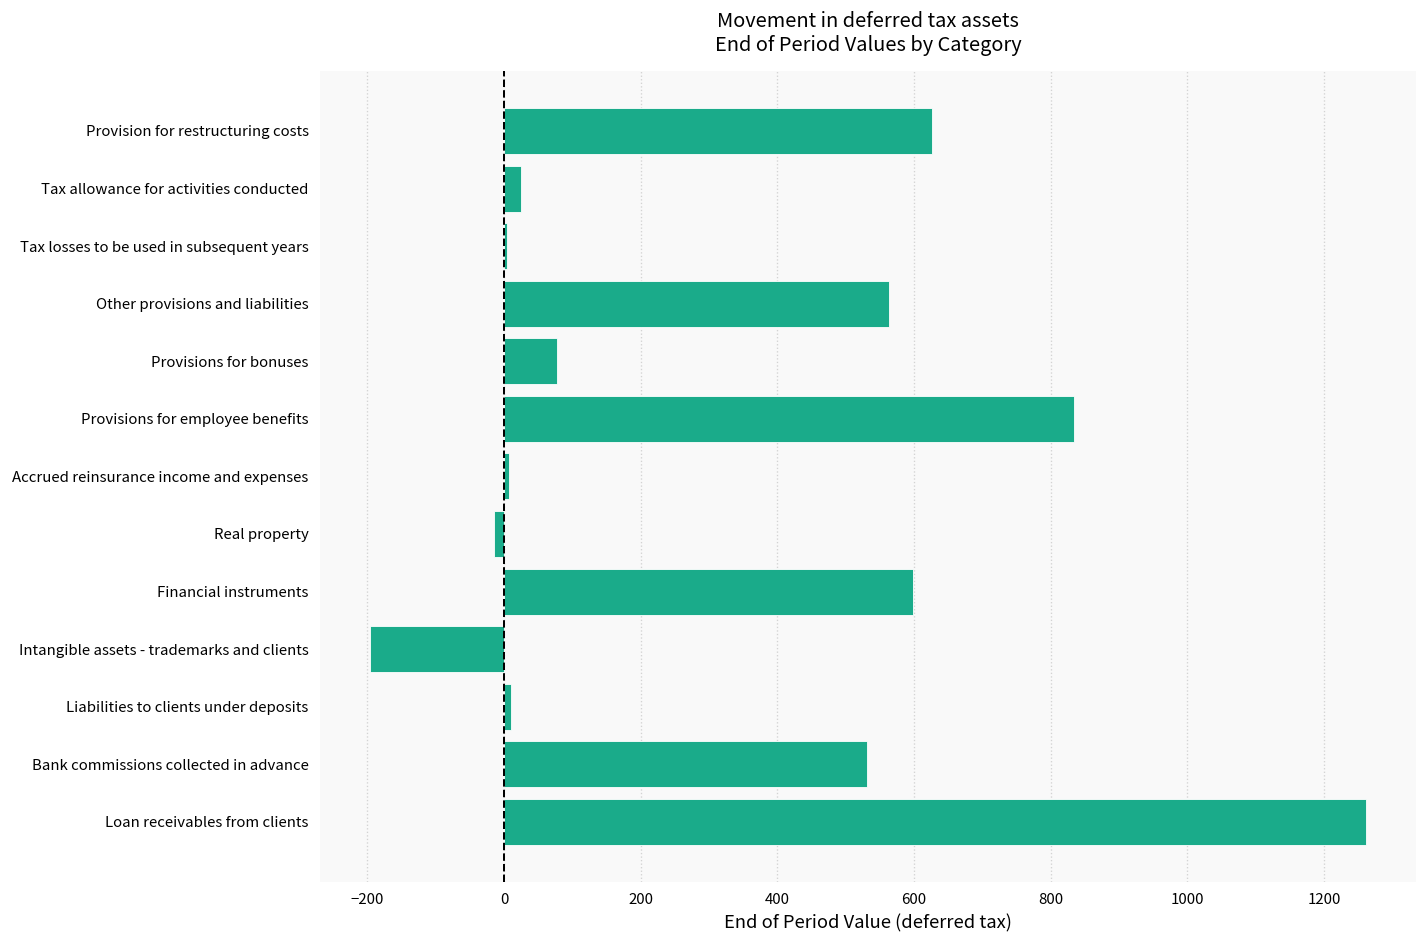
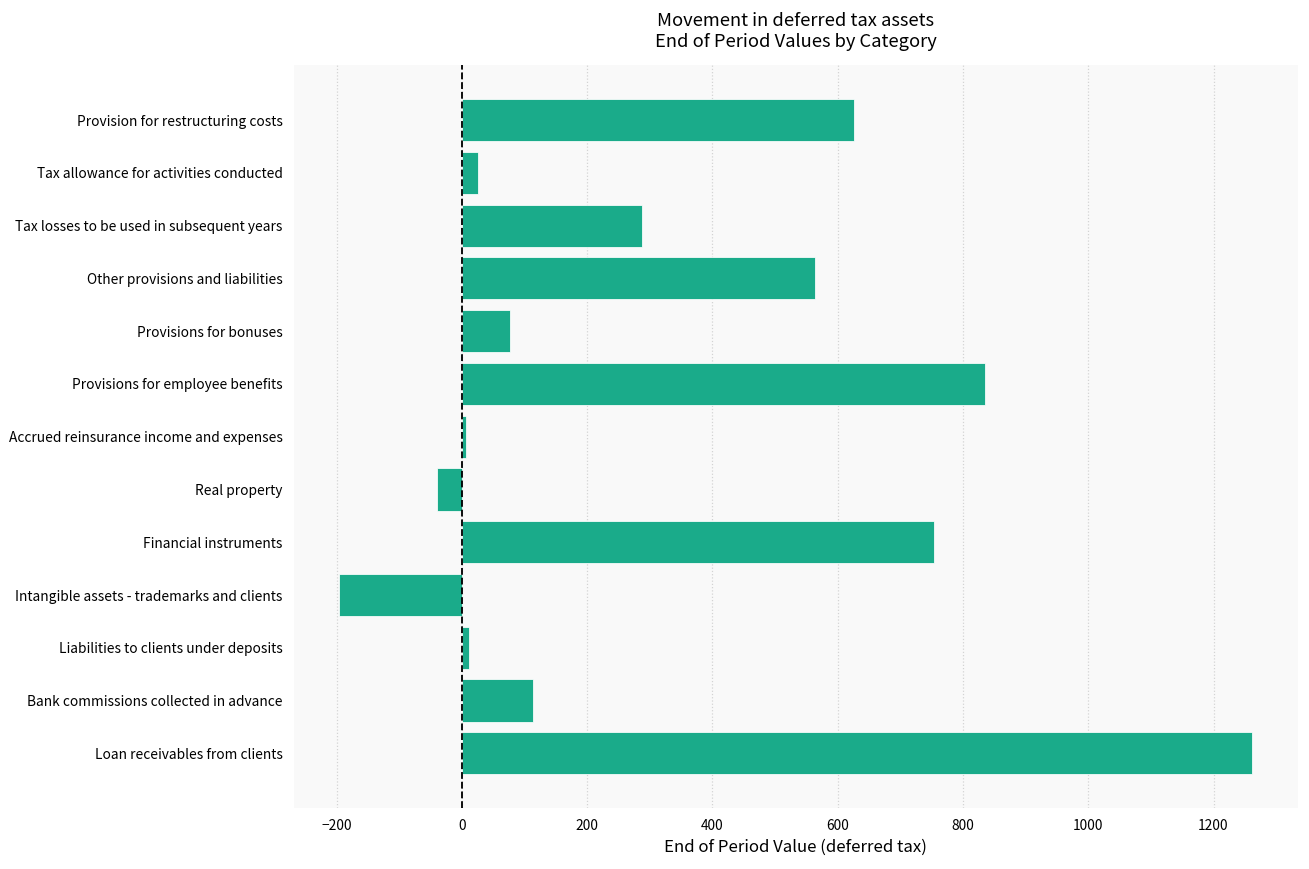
  {
    "Provision for restructuring costs": 630,
    "Tax allowance for activities conducted": 30,
-   "Tax losses to be used in subsequent years": 10,
+   "Tax losses to be used in subsequent years": 290,
    "Other provisions and liabilities": 560,
    "Provisions for bonuses": 80,
    "Provisions for employee benefits": 840,
    "Accrued reinsurance income and expenses": 10,
-   "Real property": -20,
-   "Financial instruments": 600,
+   "Real property": -40,
+   "Financial instruments": 750,
    "Intangible assets - trademarks and clients": -200,
    "Liabilities to clients under deposits": 10,
-   "Bank commissions collected in advance": 530,
+   "Bank commissions collected in advance": 110,
    "Loan receivables from clients": 1260
  }
